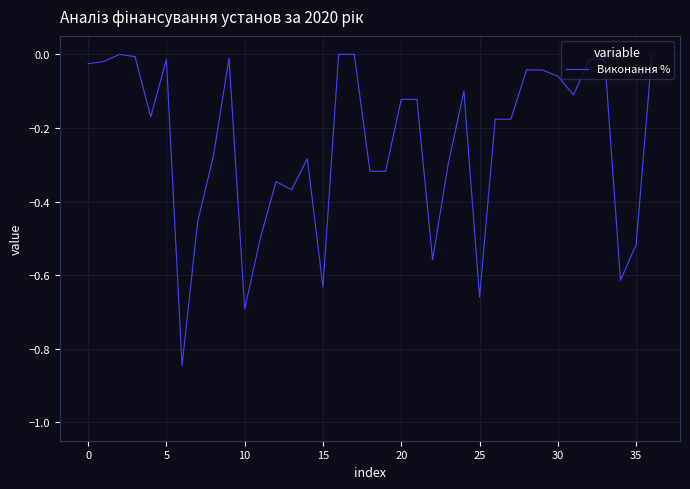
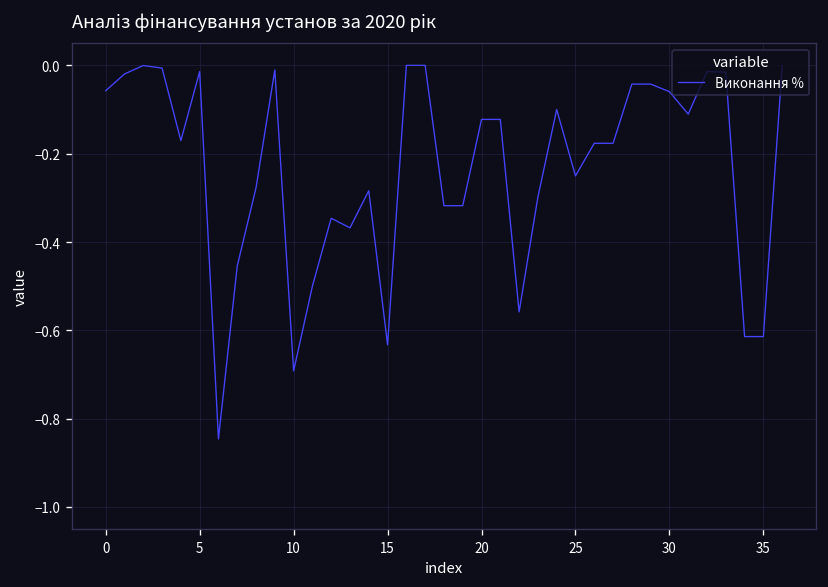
  {
-   "0": -0.03,
+   "0": -0.06,
    "5": -0.01,
    "10": -0.69,
    "15": -0.63,
    "20": -0.12,
-   "25": -0.66,
+   "25": -0.25,
    "30": -0.06,
-   "35": -0.52
+   "35": -0.61
  }
